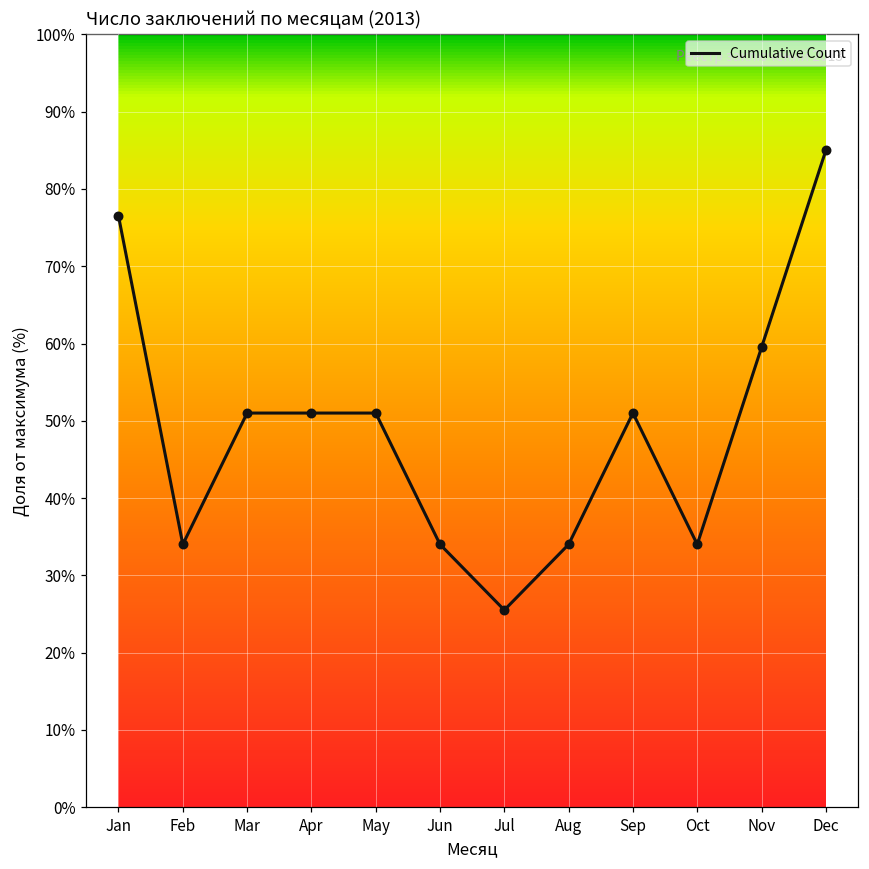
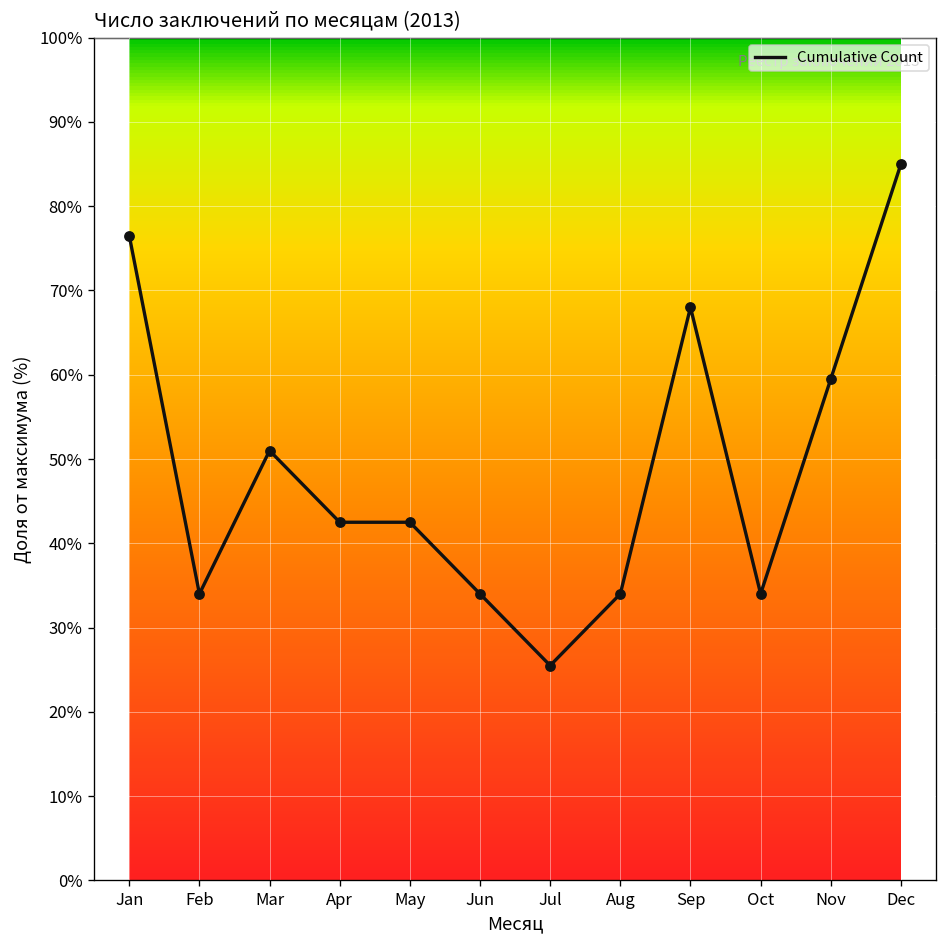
  {
    "Jan": "77%",
    "Feb": "34%",
    "Mar": "51%",
-   "Apr": "51%",
-   "May": "51%",
+   "Apr": "43%",
+   "May": "43%",
    "Jun": "34%",
    "Jul": "26%",
    "Aug": "34%",
-   "Sep": "51%",
+   "Sep": "68%",
    "Oct": "34%",
    "Nov": "59%",
    "Dec": "85%"
  }
